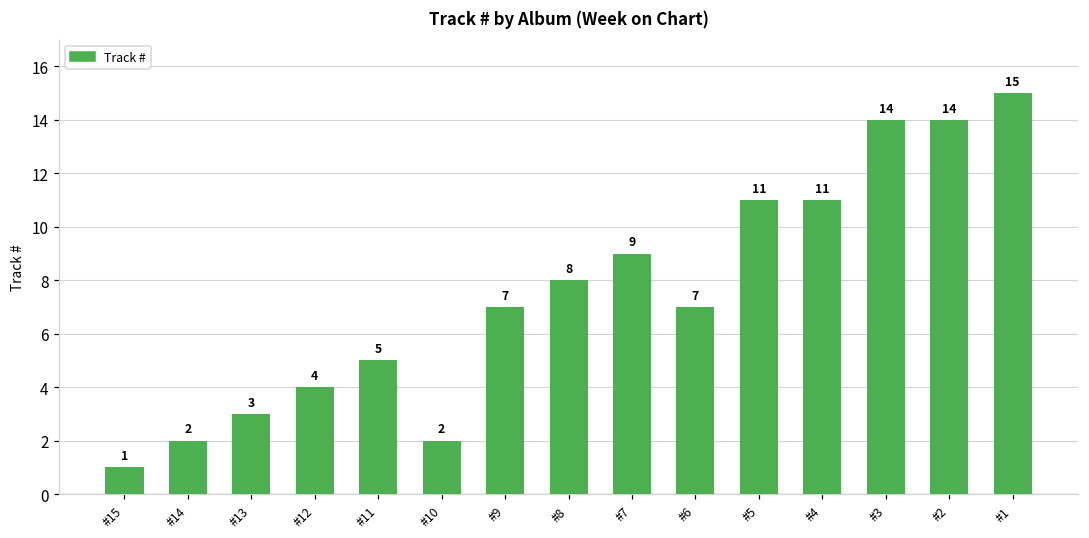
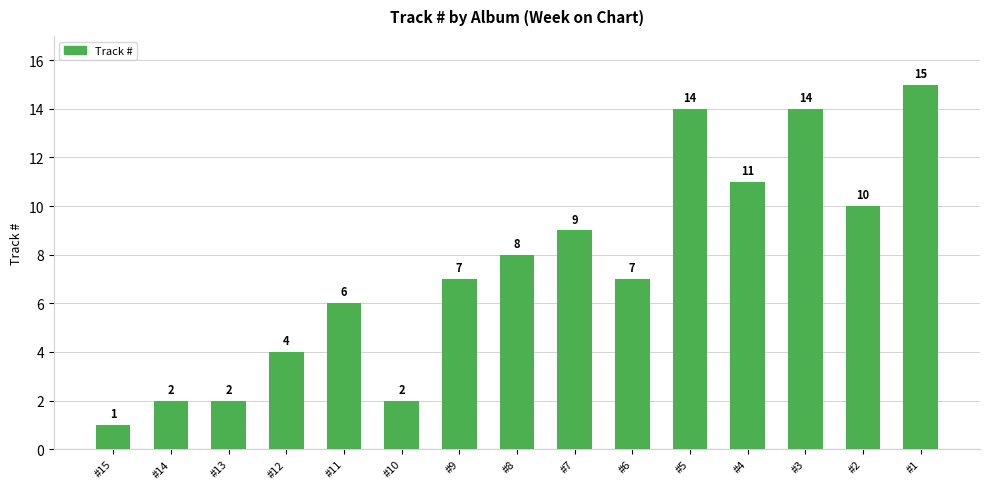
  {
    "#15": 1,
    "#14": 2,
-   "#13": 3,
+   "#13": 2,
    "#12": 4,
-   "#11": 5,
+   "#11": 6,
    "#10": 2,
    "#9": 7,
    "#8": 8,
    "#7": 9,
    "#6": 7,
-   "#5": 11,
+   "#5": 14,
    "#4": 11,
    "#3": 14,
-   "#2": 14,
+   "#2": 10,
    "#1": 15
  }
